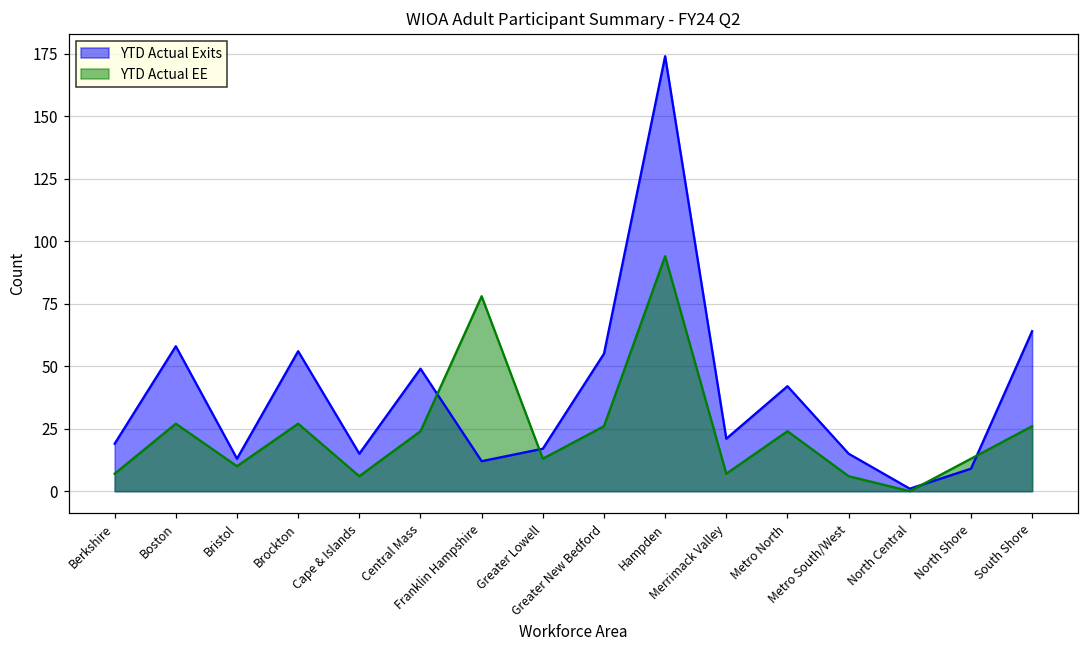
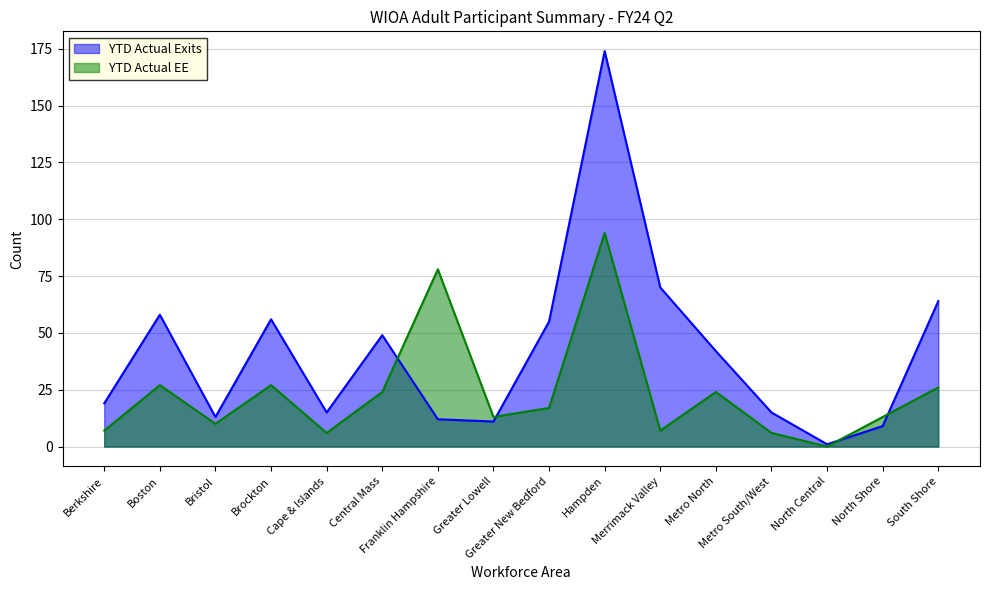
  {
    "YTD Actual Exits": {
      "Berkshire": 19,
      "Boston": 58,
      "Bristol": 13,
      "Brockton": 56,
      "Cape & Islands": 15,
      "Central Mass": 49,
      "Franklin Hampshire": 12,
-     "Greater Lowell": 17,
+     "Greater Lowell": 11,
      "Greater New Bedford": 55,
      "Hampden": 174,
-     "Merrimack Valley": 21,
+     "Merrimack Valley": 70,
      "Metro North": 42,
      "Metro South/West": 15,
      "North Shore": 9,
      "South Shore": 64
    },
    "YTD Actual EE": {
      "Berkshire": 7,
      "Boston": 27,
      "Bristol": 10,
      "Brockton": 27,
      "Cape & Islands": 6,
      "Central Mass": 24,
      "Franklin Hampshire": 78,
      "Greater Lowell": 13,
-     "Greater New Bedford": 26,
+     "Greater New Bedford": 17,
      "Hampden": 94,
      "Merrimack Valley": 7,
      "Metro North": 24,
      "Metro South/West": 6,
      "North Shore": 13,
      "South Shore": 26
    }
  }
